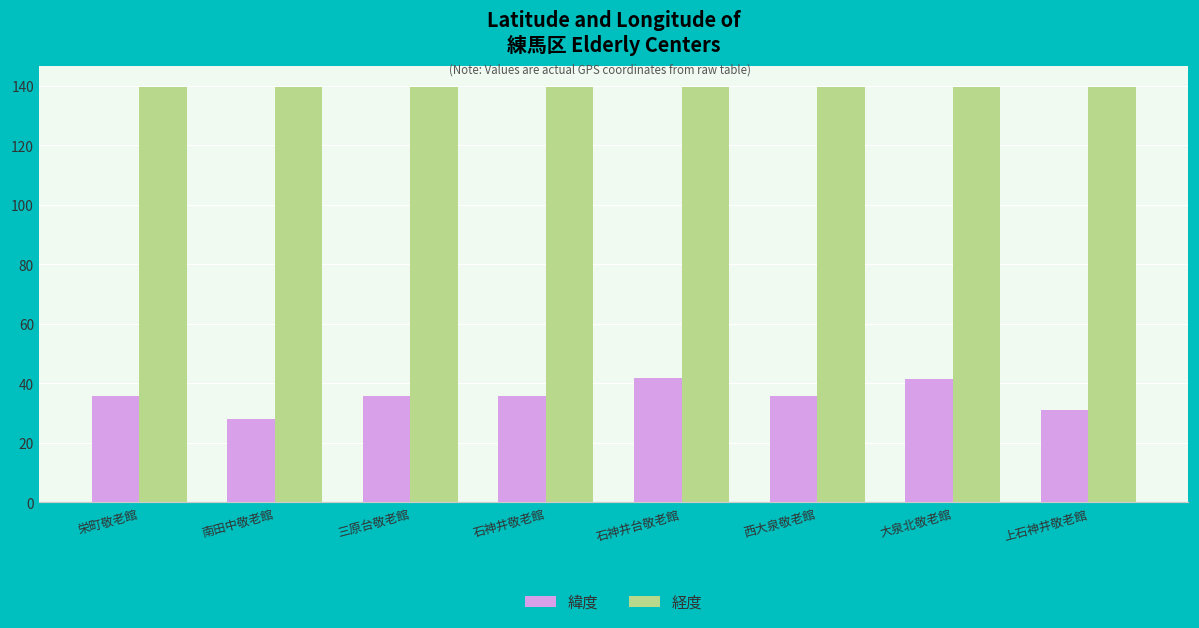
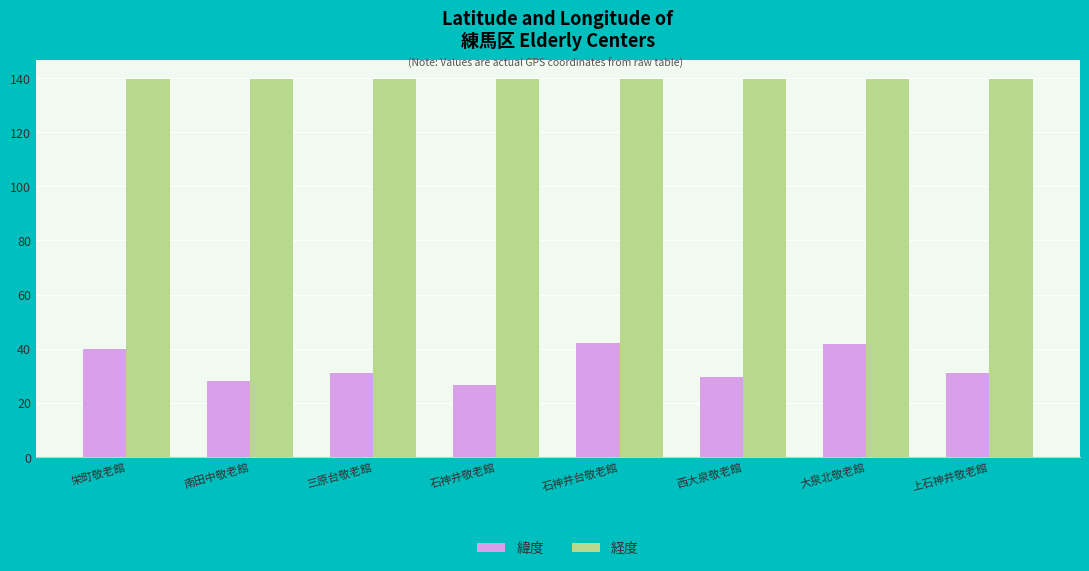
  {
    "緯度": {
-     "栄町敬老館": 36,
+     "栄町敬老館": 40,
      "南田中敬老館": 28,
-     "三原台敬老館": 36,
-     "石神井敬老館": 36,
+     "三原台敬老館": 31,
+     "石神井敬老館": 27,
      "石神井台敬老館": 42,
-     "西大泉敬老館": 36,
+     "西大泉敬老館": 29,
      "大泉北敬老館": 42,
      "上石神井敬老館": 31
    },
    "経度": {
      "栄町敬老館": 140,
      "南田中敬老館": 140,
      "三原台敬老館": 140,
      "石神井敬老館": 140,
      "石神井台敬老館": 140,
      "西大泉敬老館": 140,
      "大泉北敬老館": 140,
      "上石神井敬老館": 140
    }
  }
